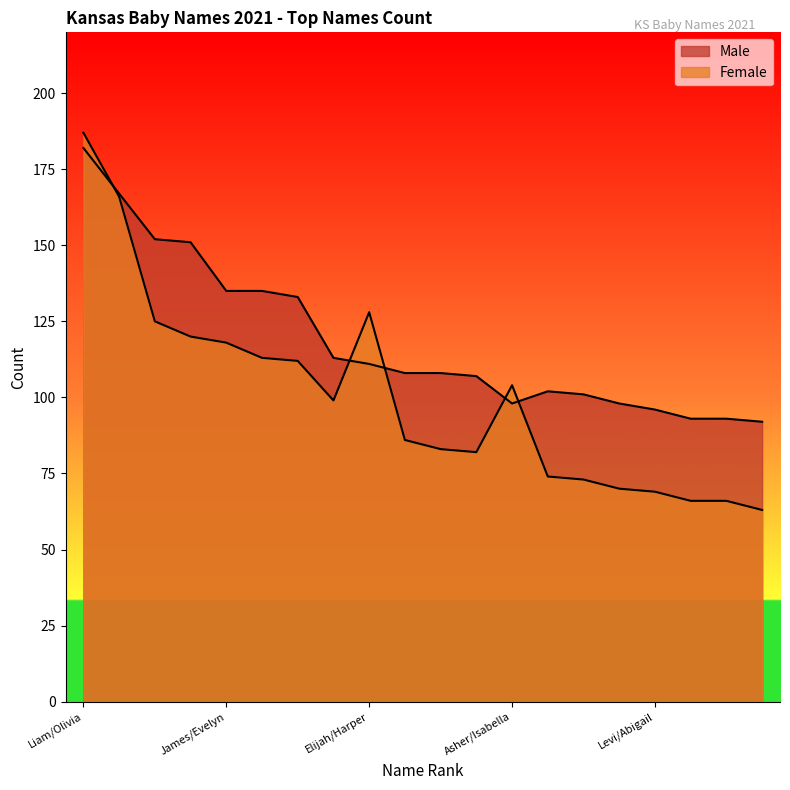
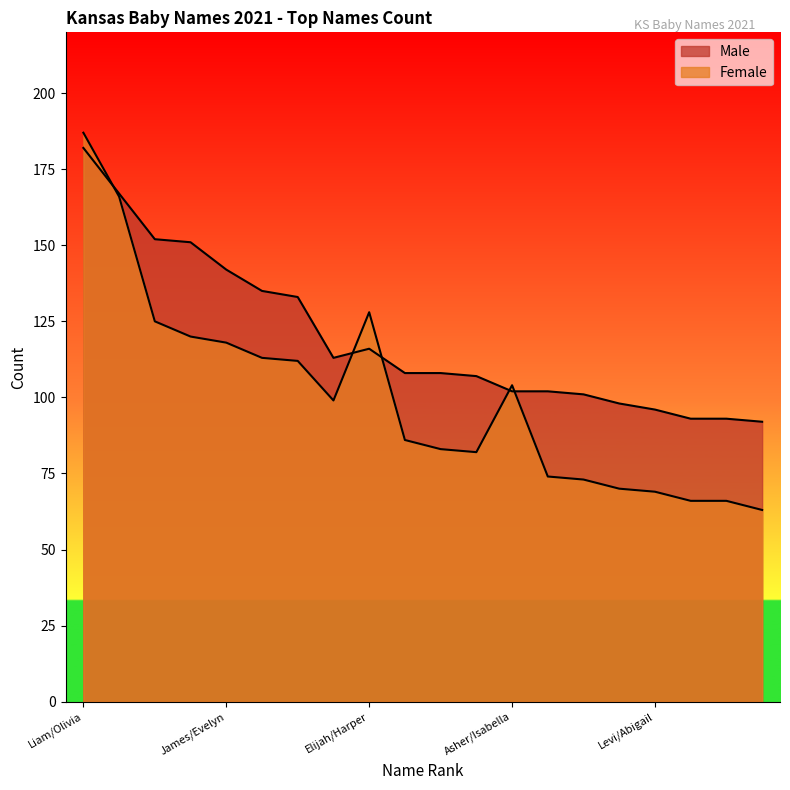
  {
    "Male": {
      "Liam/Olivia": 182,
-     "James/Evelyn": 135,
-     "Elijah/Harper": 111,
-     "Asher/Isabella": 98,
+     "James/Evelyn": 142,
+     "Elijah/Harper": 116,
+     "Asher/Isabella": 102,
      "Levi/Abigail": 96
    },
    "Female": {
      "Liam/Olivia": 187,
      "James/Evelyn": 118,
      "Elijah/Harper": 128,
      "Asher/Isabella": 104,
      "Levi/Abigail": 69
    }
  }
